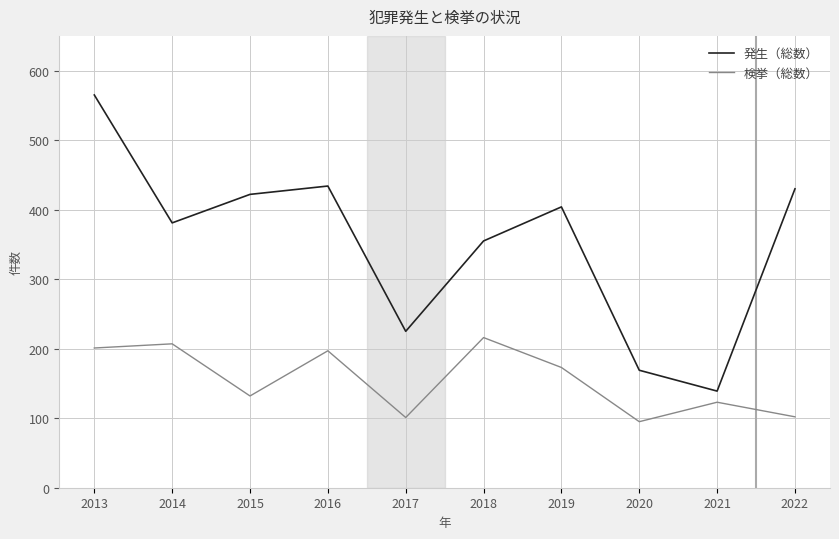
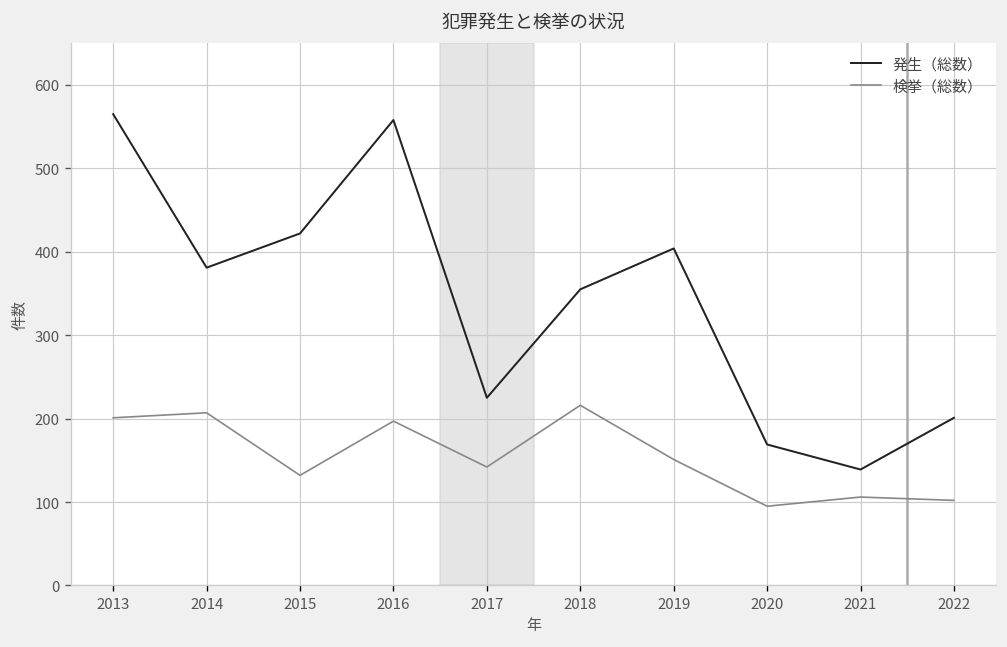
  {
    "発生（総数）": {
      "2013": 570,
      "2014": 380,
      "2015": 420,
-     "2016": 430,
+     "2016": 560,
      "2017": 230,
      "2018": 360,
      "2019": 400,
      "2020": 170,
      "2021": 140,
-     "2022": 430
+     "2022": 200
    },
    "検挙（総数）": {
      "2013": 200,
      "2014": 210,
      "2015": 130,
      "2016": 200,
-     "2017": 100,
+     "2017": 140,
      "2018": 220,
-     "2019": 170,
+     "2019": 150,
      "2020": 100,
-     "2021": 120,
+     "2021": 110,
      "2022": 100
    }
  }
